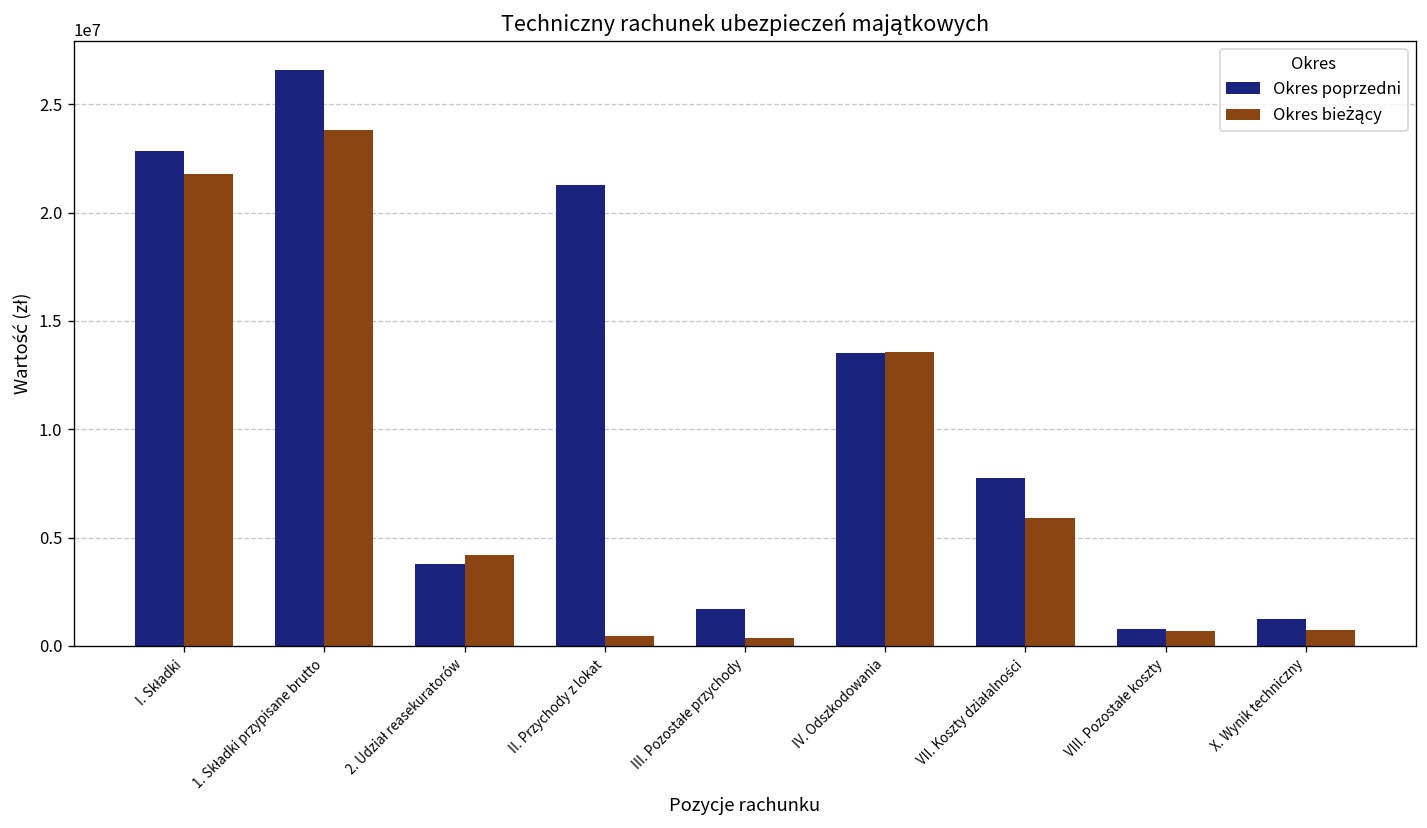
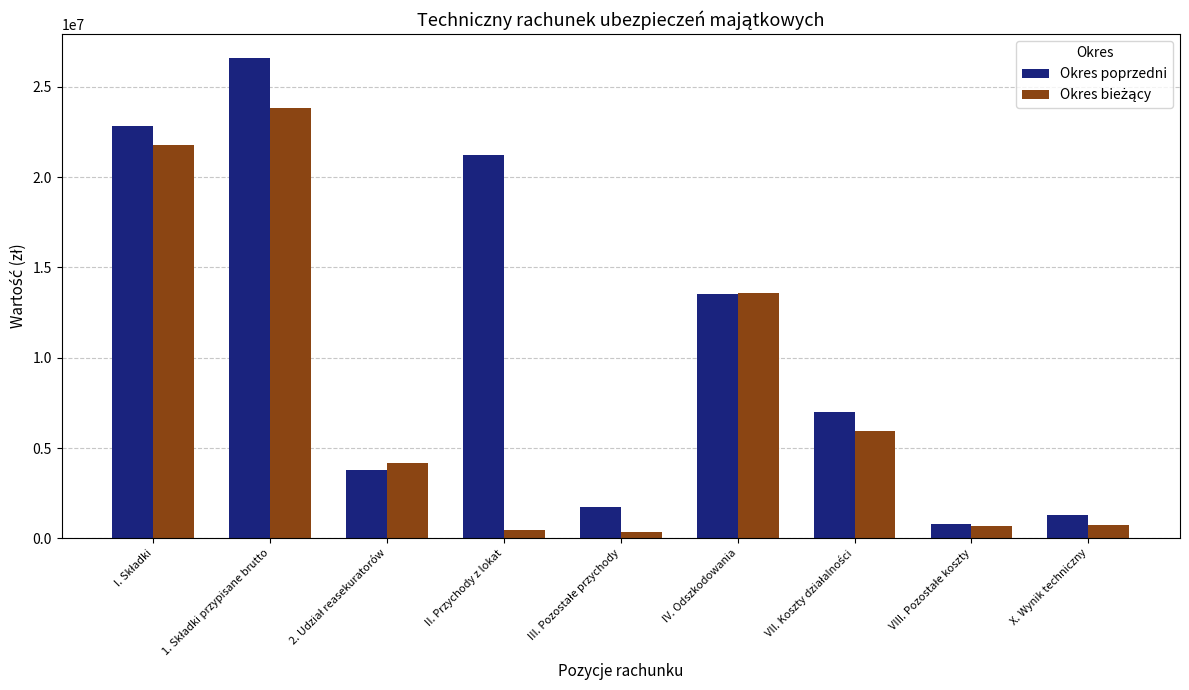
  {
    "Okres poprzedni": {
      "I. Składki": 22900000,
      "1. Składki przypisane brutto": 26600000,
      "2. Udział reasekuratorów": 3800000,
      "II. Przychody z lokat": 21300000,
      "III. Pozostałe przychody": 1700000,
      "IV. Odszkodowania": 13500000,
-     "VII. Koszty działalności": 7800000,
+     "VII. Koszty działalności": 7000000,
      "VIII. Pozostałe koszty": 800000,
      "X. Wynik techniczny": 1300000
    },
    "Okres bieżący": {
      "I. Składki": 21800000,
      "1. Składki przypisane brutto": 23800000,
      "2. Udział reasekuratorów": 4200000,
      "II. Przychody z lokat": 400000,
      "III. Pozostałe przychody": 400000,
      "IV. Odszkodowania": 13600000,
      "VII. Koszty działalności": 5900000,
      "VIII. Pozostałe koszty": 700000,
      "X. Wynik techniczny": 800000
    }
  }
